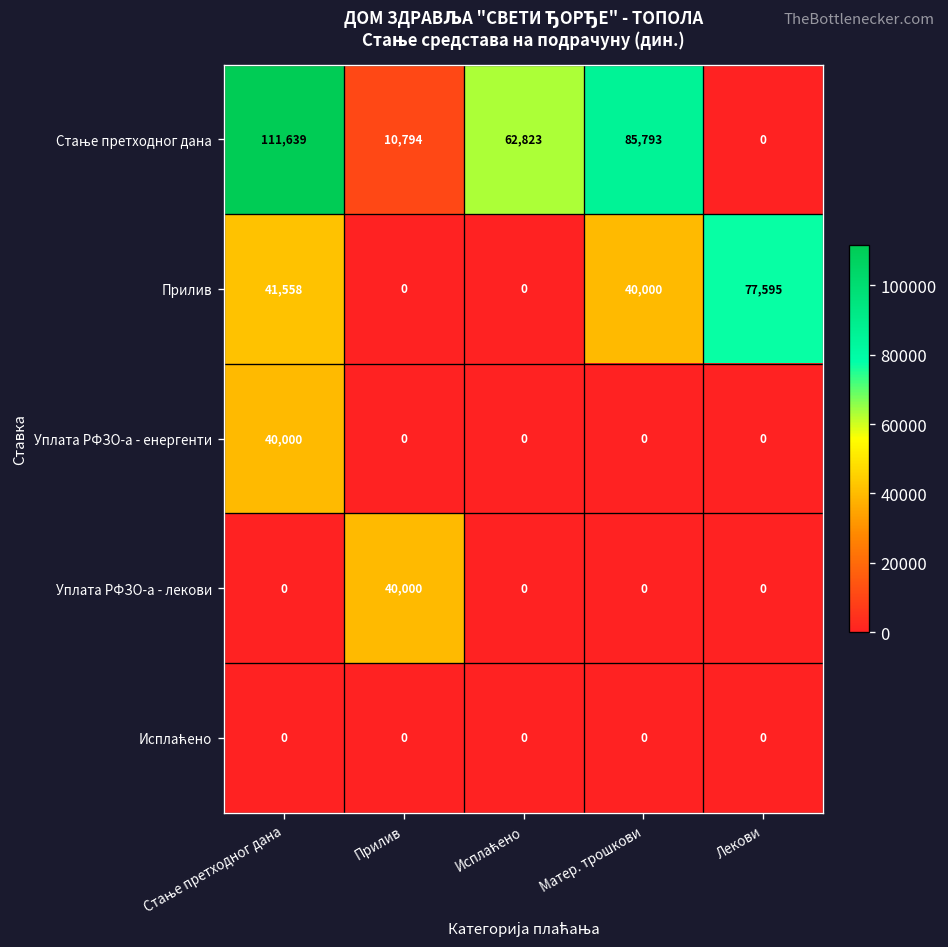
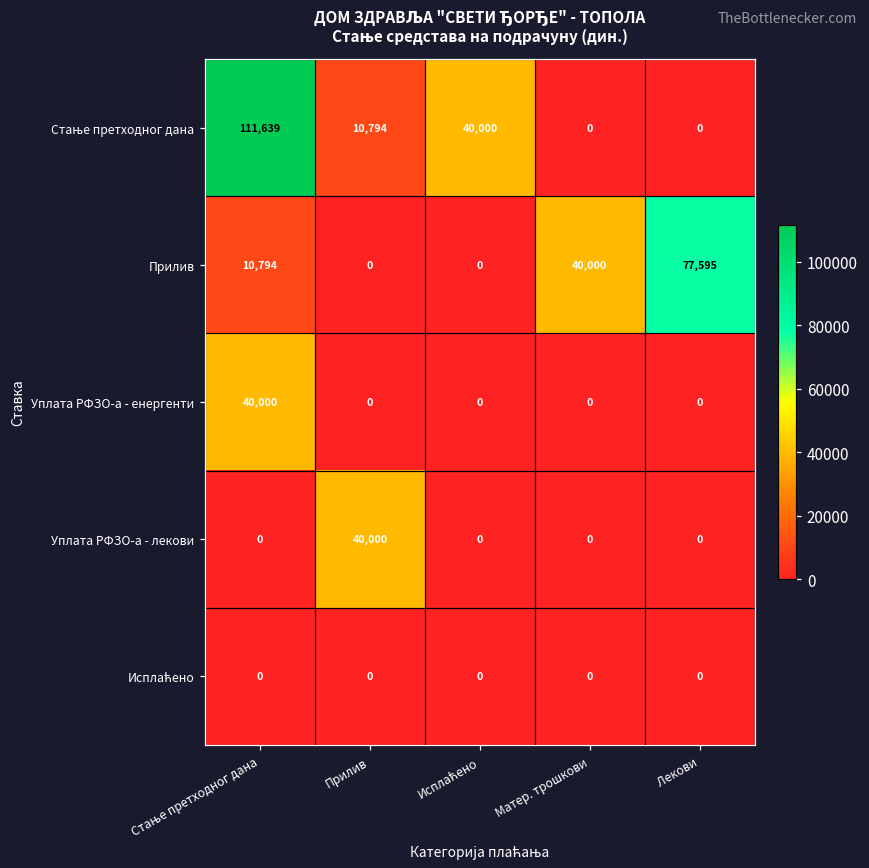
  {
    "Стање претходног дана": {
      "Стање претходног дана": "111,639",
      "Прилив": "10,794",
-     "Исплаћено": "62,823",
-     "Матер. трошкови": "85,793",
+     "Исплаћено": "40,000",
+     "Матер. трошкови": "0",
      "Лекови": "0"
    },
    "Прилив": {
-     "Стање претходног дана": "41,558",
+     "Стање претходног дана": "10,794",
      "Прилив": "0",
      "Исплаћено": "0",
      "Матер. трошкови": "40,000",
      "Лекови": "77,595"
    },
    "Уплата РФЗО-а - енергенти": {
      "Стање претходног дана": "40,000",
      "Прилив": "0",
      "Исплаћено": "0",
      "Матер. трошкови": "0",
      "Лекови": "0"
    },
    "Уплата РФЗО-а - лекови": {
      "Стање претходног дана": "0",
      "Прилив": "40,000",
      "Исплаћено": "0",
      "Матер. трошкови": "0",
      "Лекови": "0"
    },
    "Исплаћено": {
      "Стање претходног дана": "0",
      "Прилив": "0",
      "Исплаћено": "0",
      "Матер. трошкови": "0",
      "Лекови": "0"
    }
  }
